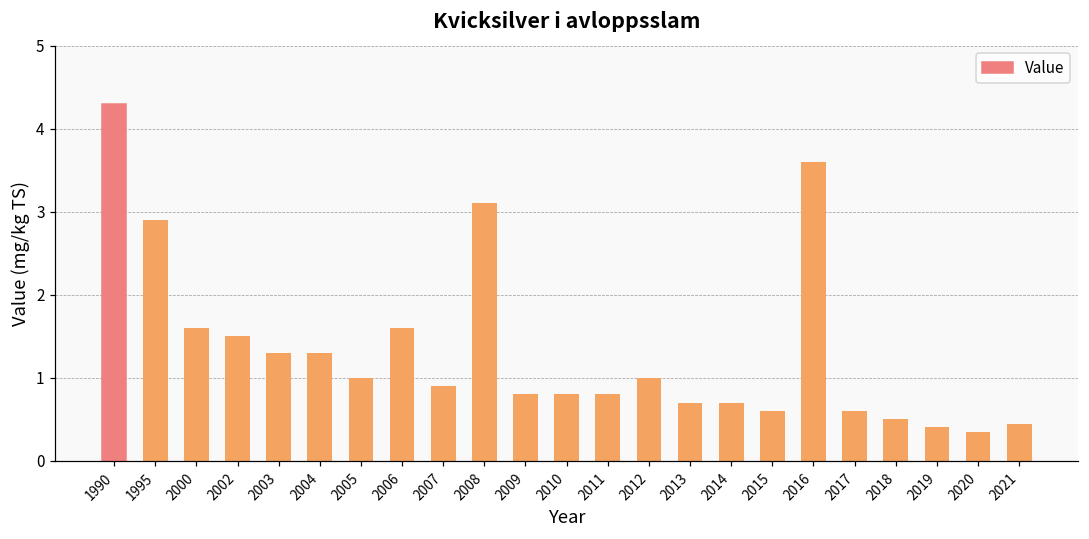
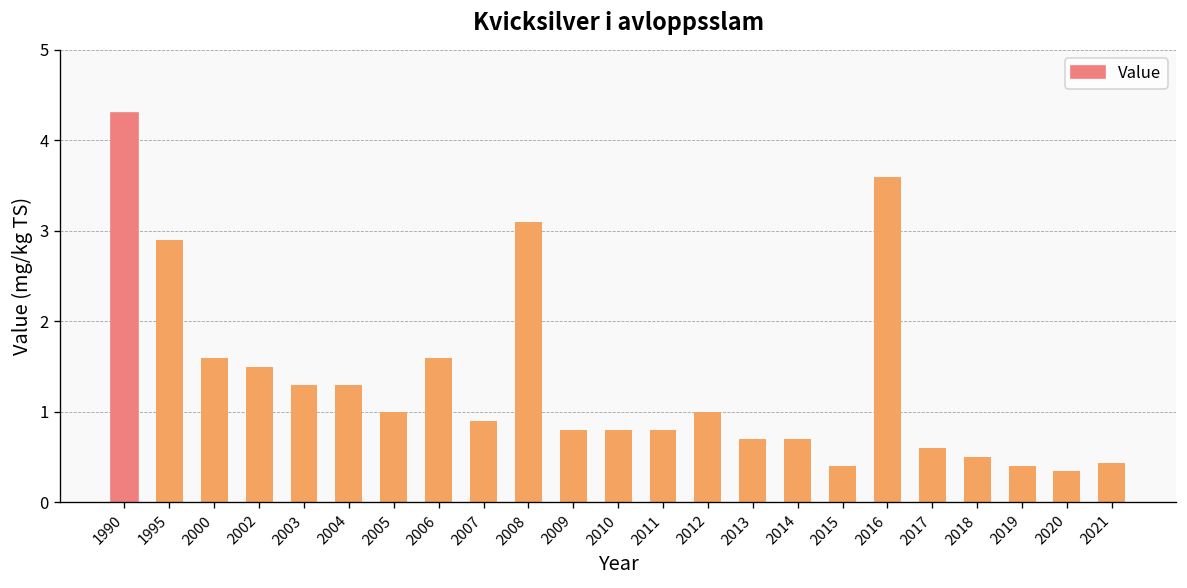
  {
    "1990": 4.3,
    "1995": 2.9,
    "2000": 1.6,
    "2002": 1.5,
    "2003": 1.3,
    "2004": 1.3,
    "2005": 1.0,
    "2006": 1.6,
    "2007": 0.9,
    "2008": 3.1,
    "2009": 0.8,
    "2010": 0.8,
    "2011": 0.8,
    "2012": 1.0,
    "2013": 0.7,
    "2014": 0.7,
-   "2015": 0.6,
+   "2015": 0.4,
    "2016": 3.6,
    "2017": 0.6,
    "2018": 0.5,
    "2019": 0.4,
    "2020": 0.4,
    "2021": 0.4
  }
